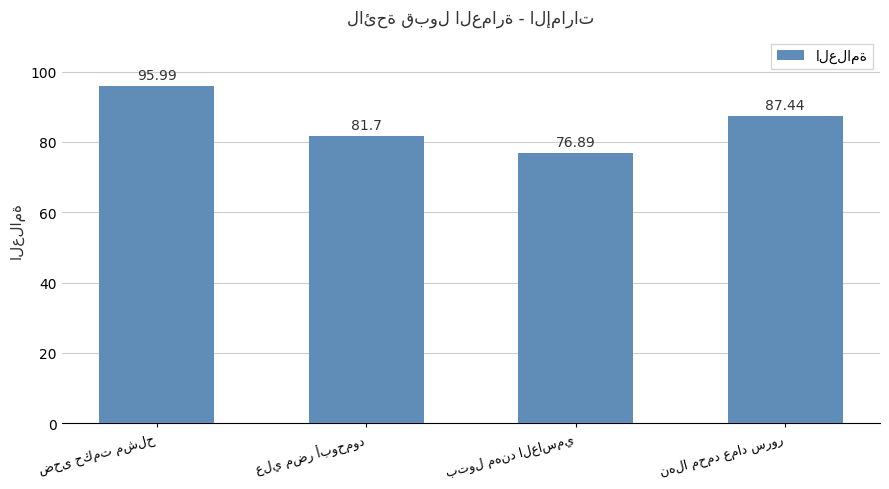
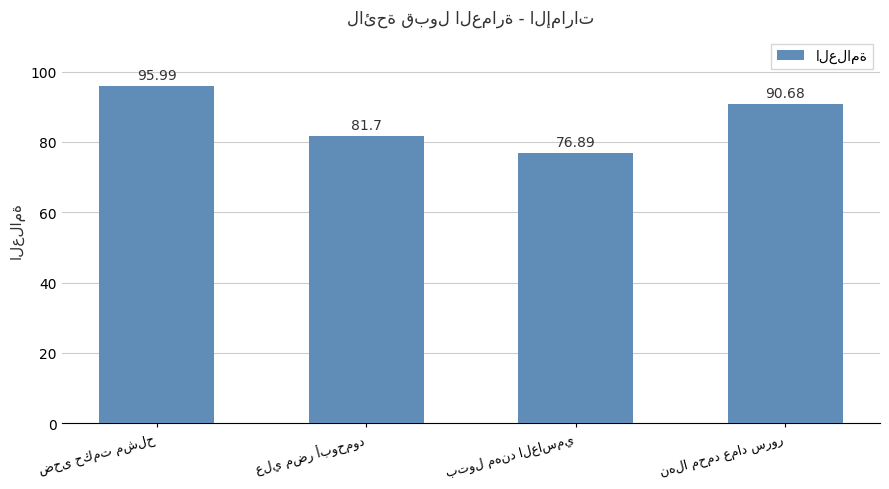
  {
    "ضحى حكمت مشلح": 95.99,
    "علي مضر أبوحمود": 81.7,
    "بتول مهند العاسمي": 76.89,
-   "نهلا محمد عماد سرور": 87.44
+   "نهلا محمد عماد سرور": 90.68
  }
